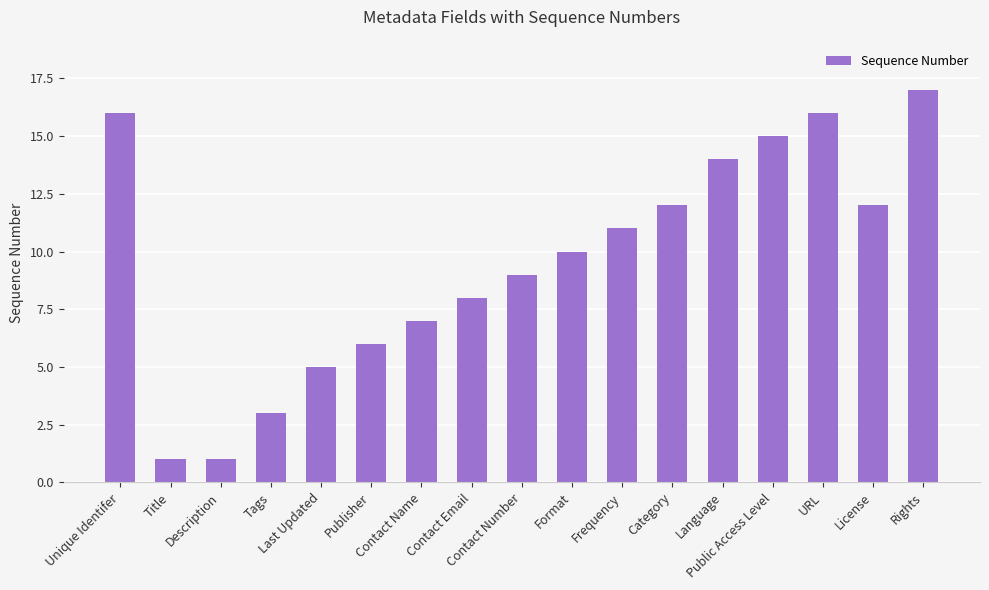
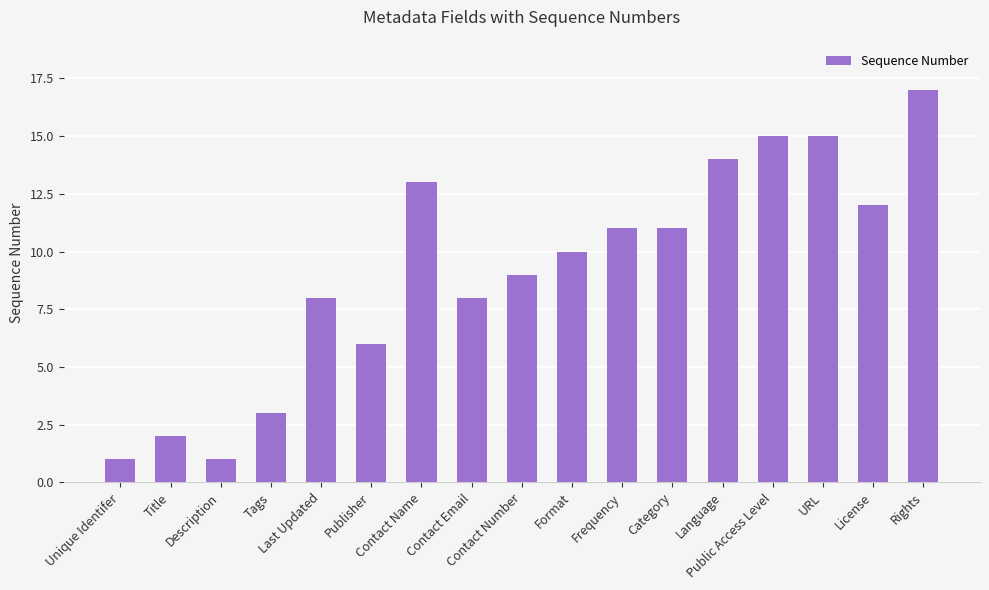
  {
-   "Unique Identifer": 16,
-   "Title": 1,
+   "Unique Identifer": 1,
+   "Title": 2,
    "Description": 1,
    "Tags": 3,
-   "Last Updated": 5,
+   "Last Updated": 8,
    "Publisher": 6,
-   "Contact Name": 7,
+   "Contact Name": 13,
    "Contact Email": 8,
    "Contact Number": 9,
    "Format": 10,
    "Frequency": 11,
-   "Category": 12,
+   "Category": 11,
    "Language": 14,
    "Public Access Level": 15,
-   "URL": 16,
+   "URL": 15,
    "License": 12,
    "Rights": 17
  }
